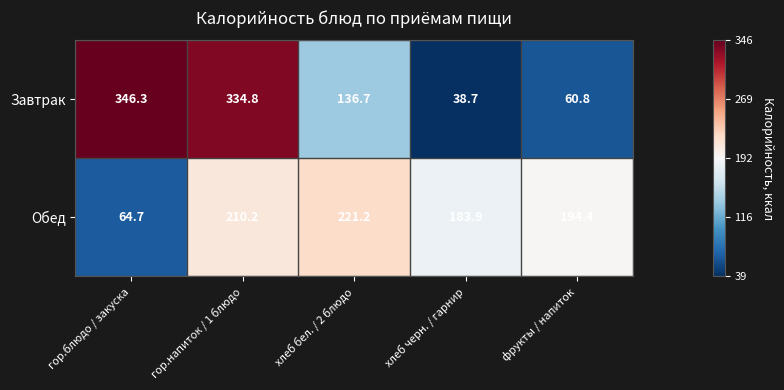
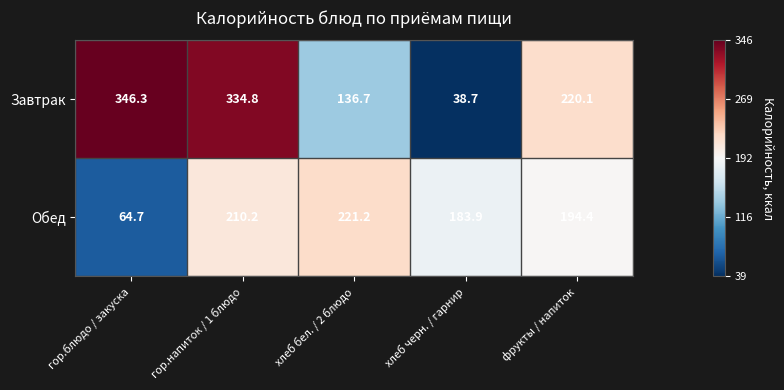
  {
    "Завтрак": {
      "гор.блюдо / закуска": 346.3,
      "гор.напиток / 1 блюдо": 334.8,
      "хлеб бел. / 2 блюдо": 136.7,
      "хлеб черн. / гарнир": 38.7,
-     "фрукты / напиток": 60.8
+     "фрукты / напиток": 220.1
    },
    "Обед": {
      "гор.блюдо / закуска": 64.7,
      "хлеб бел. / 2 блюдо": 221.2
    }
  }
